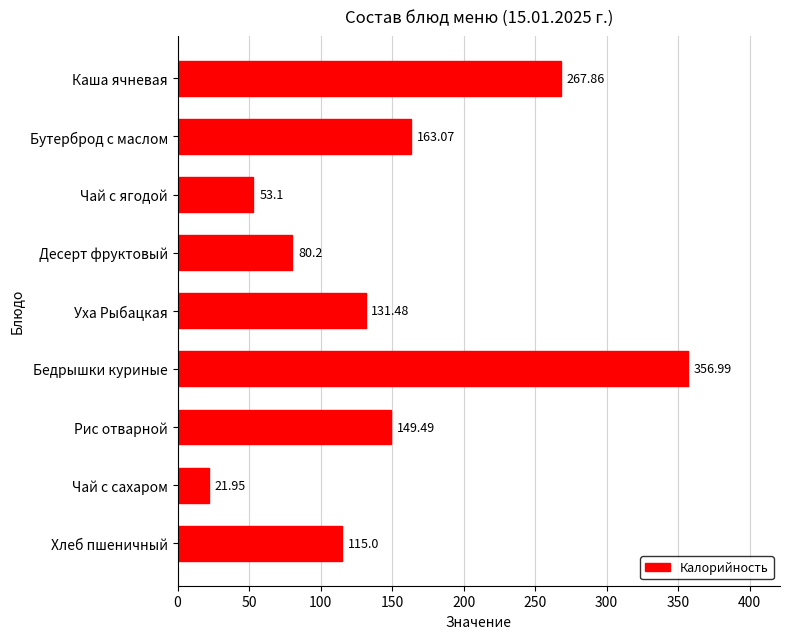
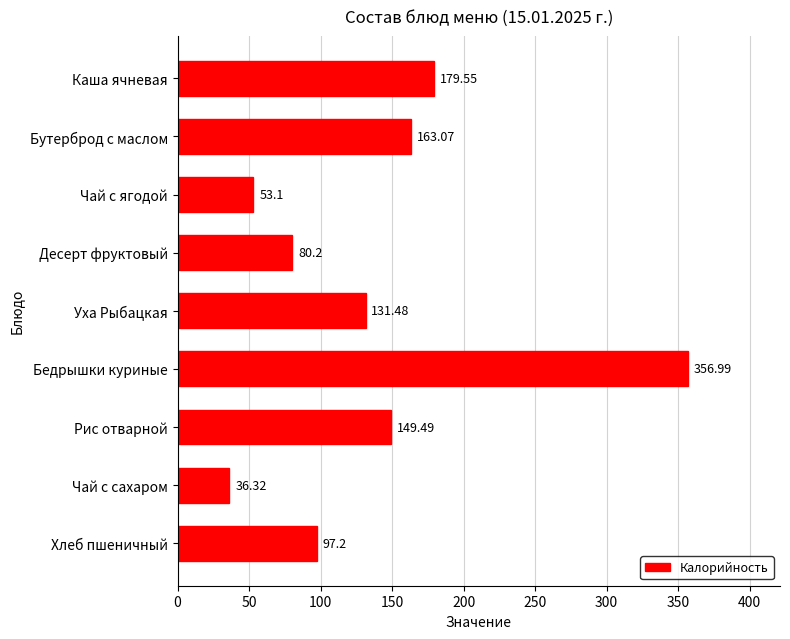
  {
-   "Каша ячневая": 267.86,
+   "Каша ячневая": 179.55,
    "Бутерброд с маслом": 163.07,
    "Чай с ягодой": 53.1,
    "Десерт фруктовый": 80.2,
    "Уха Рыбацкая": 131.48,
    "Бедрышки куриные": 356.99,
    "Рис отварной": 149.49,
-   "Чай с сахаром": 21.95,
-   "Хлеб пшеничный": 115.0
+   "Чай с сахаром": 36.32,
+   "Хлеб пшеничный": 97.2
  }
